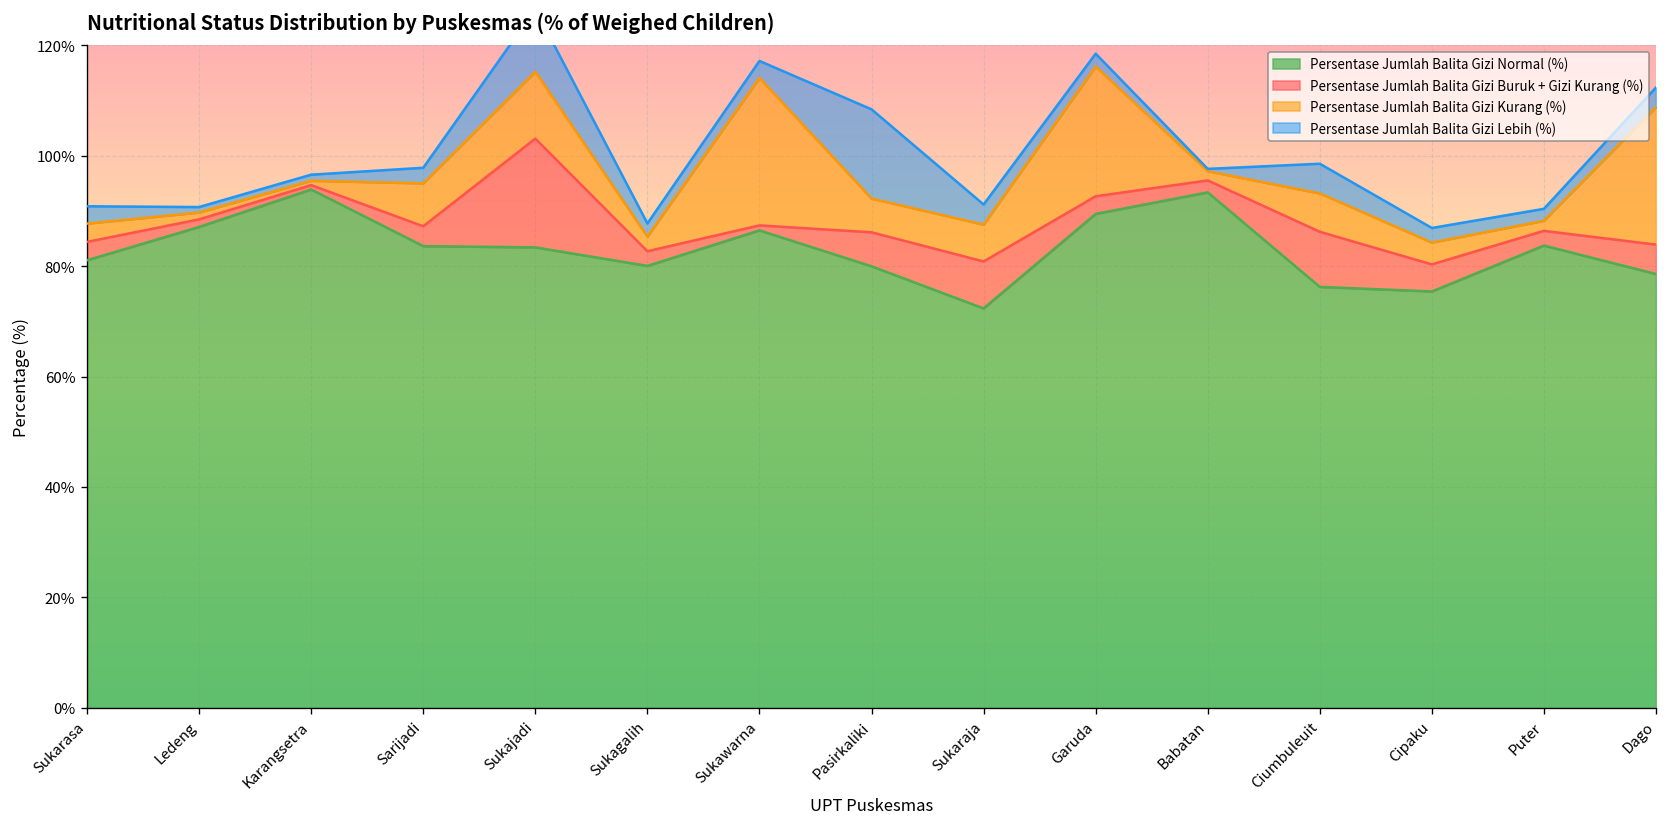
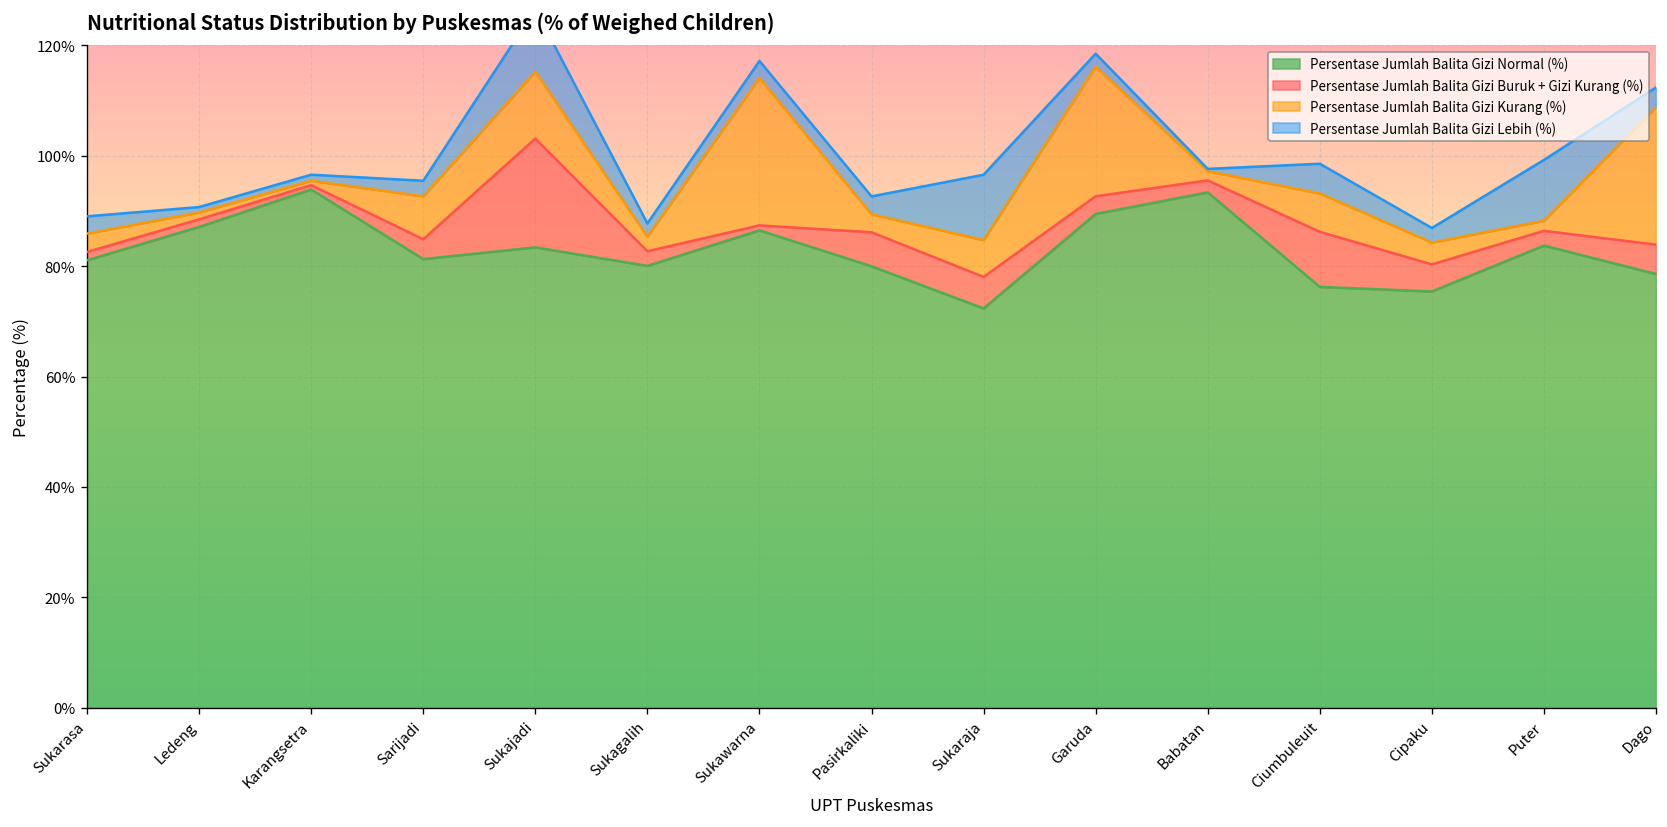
  {
    "Persentase Jumlah Balita Gizi Normal (%)": {
      "Sukarasa": "81%",
      "Ledeng": "87%",
      "Karangsetra": "94%",
-     "Sarijadi": "84%",
+     "Sarijadi": "81%",
      "Sukajadi": "83%",
      "Sukagalih": "80%",
      "Sukawarna": "86%",
      "Pasirkaliki": "80%",
      "Sukaraja": "72%",
      "Garuda": "89%",
      "Babatan": "93%",
      "Ciumbuleuit": "76%",
      "Cipaku": "75%",
      "Puter": "84%",
      "Dago": "79%"
    },
    "Persentase Jumlah Balita Gizi Buruk + Gizi Kurang (%)": {
-     "Sukarasa": "3%",
+     "Sukarasa": "2%",
      "Ledeng": "1%",
      "Karangsetra": "1%",
      "Sarijadi": "4%",
      "Sukajadi": "20%",
      "Sukagalih": "3%",
      "Sukawarna": "1%",
      "Pasirkaliki": "6%",
-     "Sukaraja": "9%",
+     "Sukaraja": "6%",
      "Garuda": "3%",
      "Babatan": "2%",
      "Ciumbuleuit": "10%",
      "Cipaku": "5%",
      "Puter": "3%",
      "Dago": "5%"
    },
    "Persentase Jumlah Balita Gizi Kurang (%)": {
      "Sukarasa": "3%",
      "Ledeng": "1%",
      "Karangsetra": "1%",
      "Sarijadi": "8%",
      "Sukajadi": "12%",
      "Sukagalih": "3%",
      "Sukawarna": "27%",
-     "Pasirkaliki": "6%",
+     "Pasirkaliki": "3%",
      "Sukaraja": "7%",
      "Garuda": "23%",
      "Ciumbuleuit": "7%",
      "Cipaku": "4%",
      "Puter": "2%",
      "Dago": "25%"
    },
    "Persentase Jumlah Balita Gizi Lebih (%)": {
      "Sukarasa": "3%",
      "Ledeng": "1%",
      "Karangsetra": "1%",
      "Sarijadi": "3%",
      "Sukagalih": "2%",
      "Sukawarna": "3%",
-     "Pasirkaliki": "16%",
-     "Sukaraja": "4%",
+     "Pasirkaliki": "3%",
+     "Sukaraja": "12%",
      "Garuda": "2%",
      "Ciumbuleuit": "5%",
      "Cipaku": "3%",
-     "Puter": "2%",
+     "Puter": "11%",
      "Dago": "4%"
    }
  }
